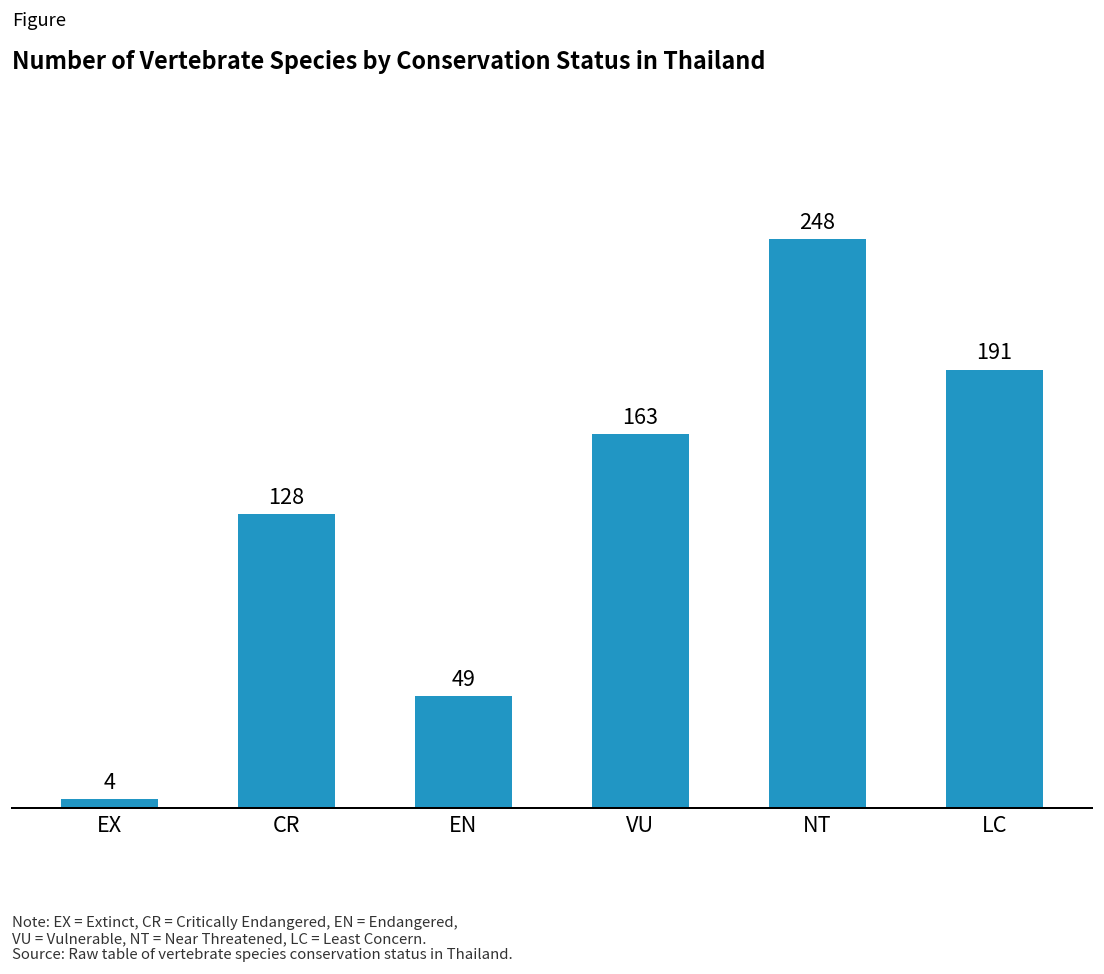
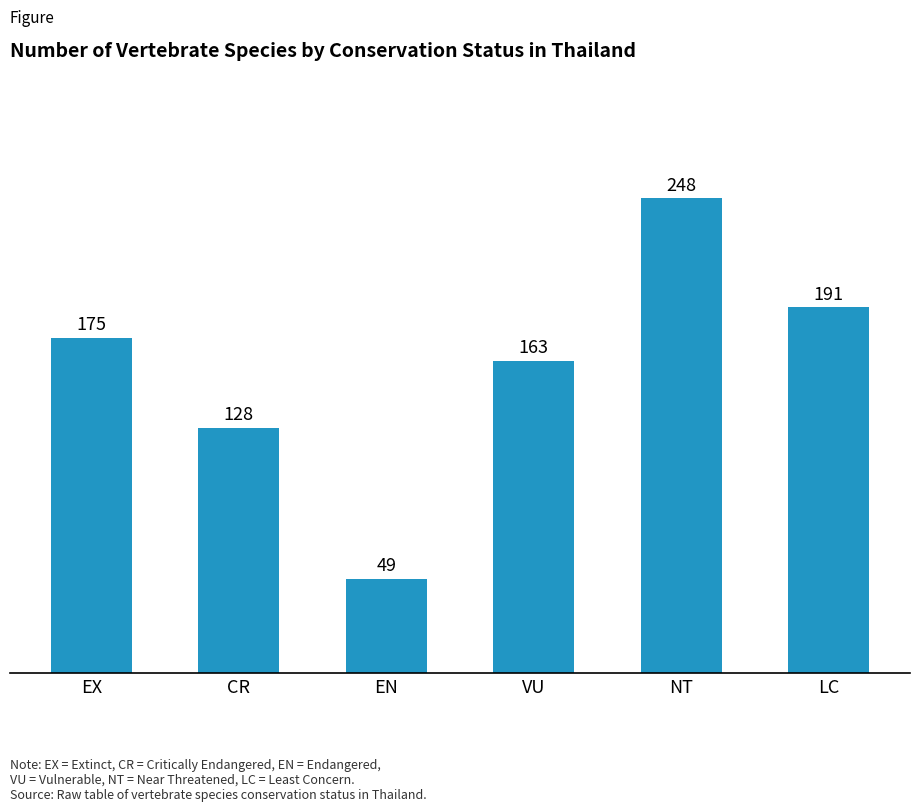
  {
-   "EX": 4,
+   "EX": 175,
    "CR": 128,
    "EN": 49,
    "VU": 163,
    "NT": 248,
    "LC": 191
  }
